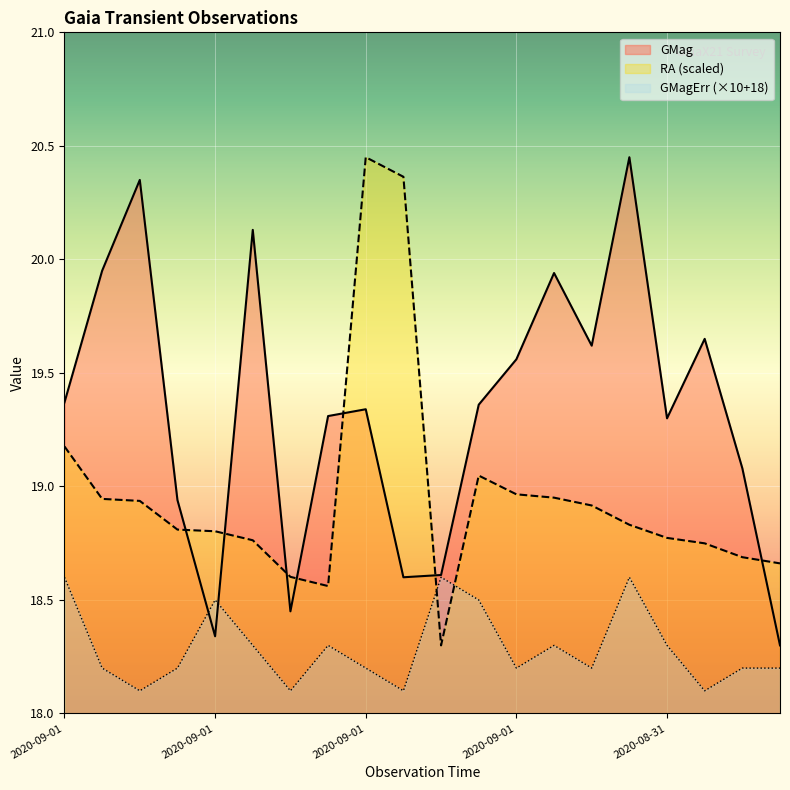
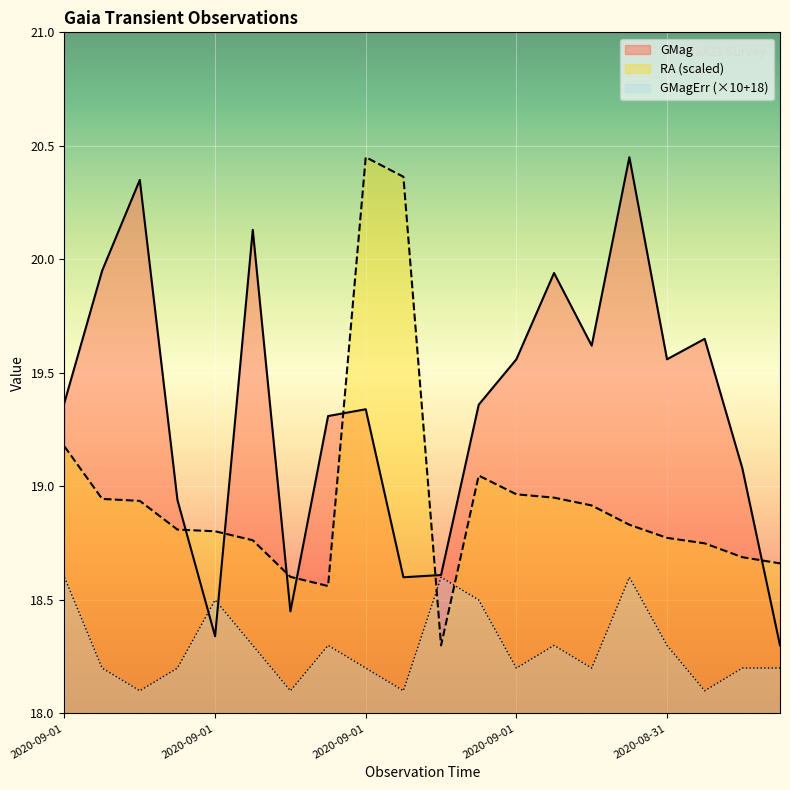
  {
    "GMag": {
-     "2020-08-31": 19.30
+     "2020-08-31": 19.56
    },
    "RA (scaled)": {
      "2020-08-31": 18.77
    },
    "GMagErr (×10+18)": {
      "2020-08-31": 18.30
    }
  }
